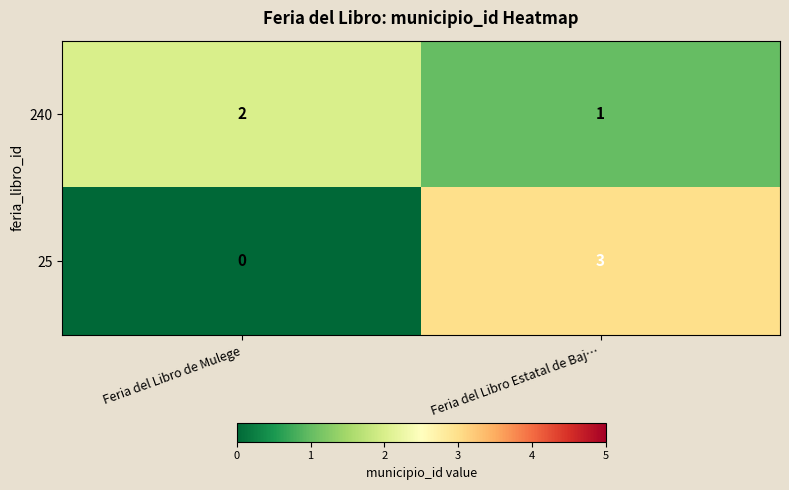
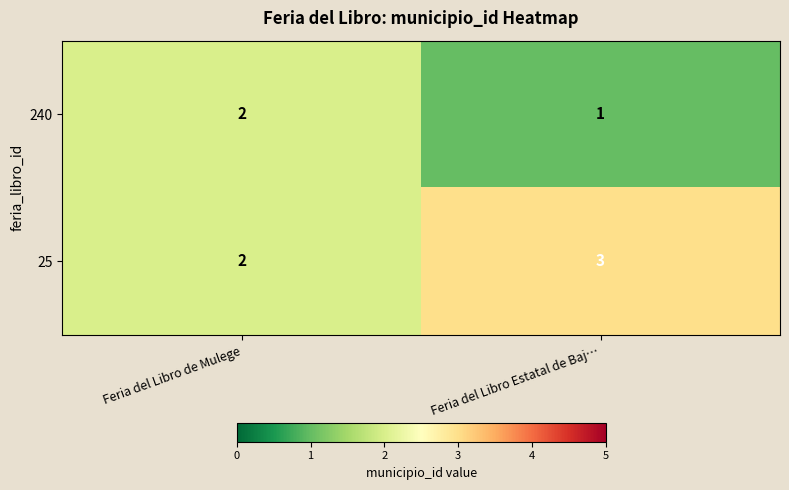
  {
    "240": {
      "Feria del Libro de Mulege": 2,
      "Feria del Libro Estatal de Baj…": 1
    },
    "25": {
-     "Feria del Libro de Mulege": 0,
+     "Feria del Libro de Mulege": 2,
      "Feria del Libro Estatal de Baj…": 3
    }
  }
